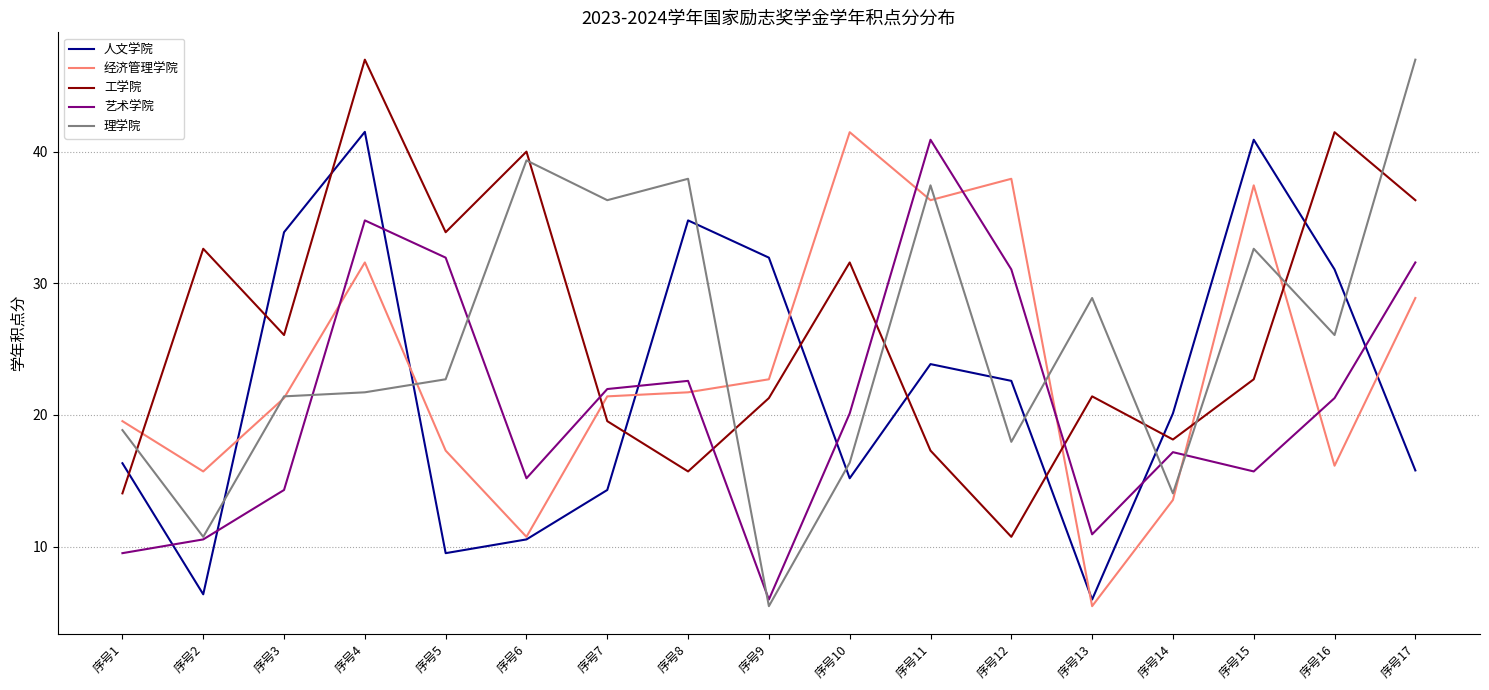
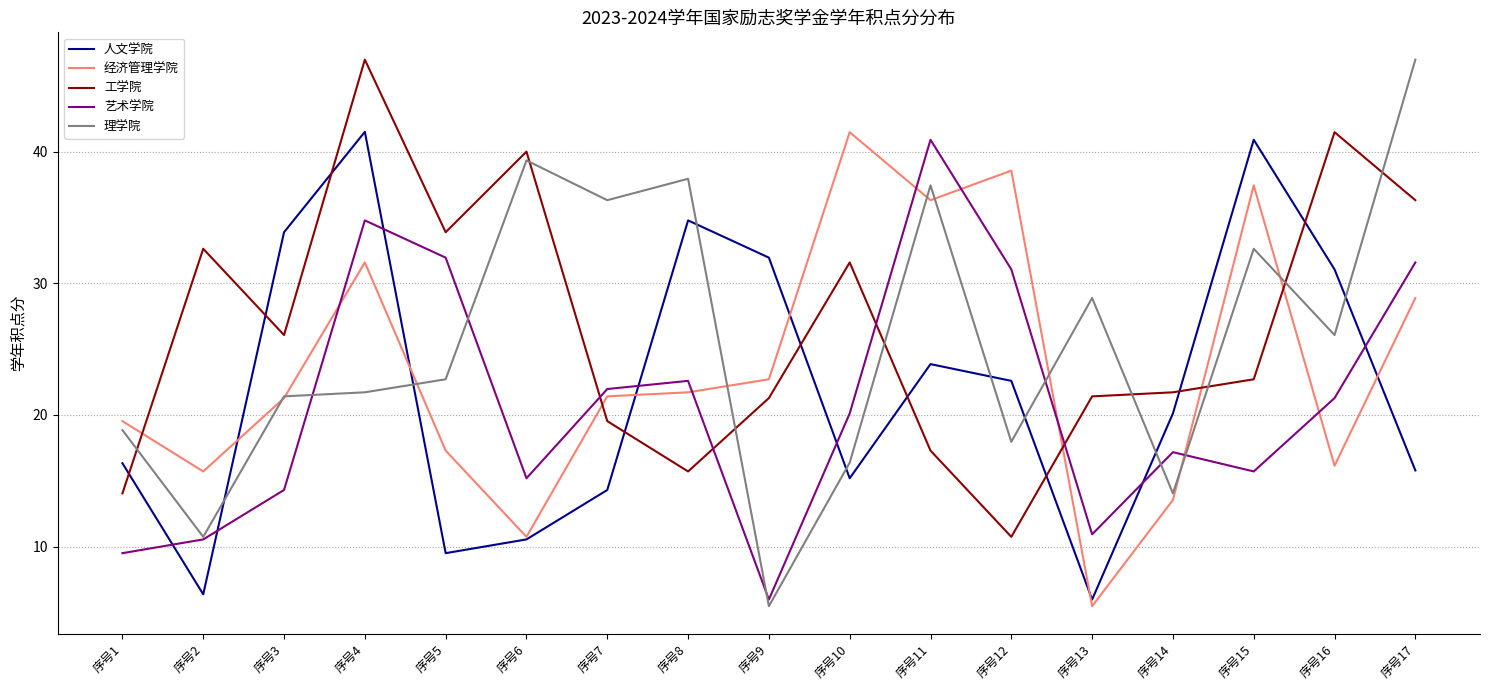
  {
    "人文学院": {
      "序号1": 16.3,
      "序号2": 6.4,
      "序号3": 33.9,
      "序号4": 41.5,
      "序号5": 9.5,
      "序号6": 10.5,
      "序号7": 14.3,
      "序号8": 34.8,
      "序号9": 31.9,
      "序号10": 15.2,
      "序号11": 23.9,
      "序号12": 22.6,
      "序号13": 6.0,
      "序号14": 20.1,
      "序号15": 40.9,
      "序号16": 31.0,
      "序号17": 15.8
    },
    "经济管理学院": {
      "序号1": 19.5,
      "序号2": 15.7,
      "序号4": 31.6,
      "序号5": 17.3,
      "序号6": 10.7,
      "序号7": 21.4,
      "序号8": 21.7,
      "序号9": 22.7,
      "序号10": 41.5,
      "序号11": 36.3,
-     "序号12": 37.9,
+     "序号12": 38.5,
      "序号13": 5.5,
      "序号14": 13.5,
      "序号15": 37.4,
      "序号16": 16.1,
      "序号17": 28.9
    },
    "工学院": {
      "序号1": 14.0,
      "序号2": 32.6,
      "序号3": 26.1,
      "序号4": 47.0,
      "序号5": 33.9,
      "序号6": 40.0,
      "序号7": 19.5,
      "序号8": 15.7,
      "序号9": 21.3,
      "序号10": 31.6,
      "序号11": 17.3,
      "序号12": 10.7,
      "序号13": 21.4,
-     "序号14": 18.1,
+     "序号14": 21.7,
      "序号15": 22.7,
      "序号16": 41.5,
      "序号17": 36.3
    },
    "艺术学院": {
      "序号1": 9.5,
      "序号2": 10.5,
      "序号3": 14.3,
      "序号4": 34.8,
      "序号5": 31.9,
      "序号6": 15.2,
      "序号7": 22.0,
      "序号8": 22.6,
      "序号9": 6.0,
      "序号10": 20.1,
      "序号11": 40.9,
      "序号12": 31.0,
      "序号13": 10.9,
      "序号14": 17.2,
      "序号15": 15.7,
      "序号16": 21.3,
      "序号17": 31.6
    },
    "理学院": {
      "序号1": 18.8,
      "序号2": 10.7,
      "序号4": 21.7,
      "序号5": 22.7,
      "序号6": 39.3,
      "序号7": 36.3,
      "序号8": 37.9,
      "序号9": 5.5,
      "序号10": 16.4,
      "序号11": 37.4,
      "序号12": 18.0,
      "序号13": 28.9,
      "序号14": 14.0,
      "序号15": 32.6,
      "序号16": 26.1,
      "序号17": 47.0
    }
  }
